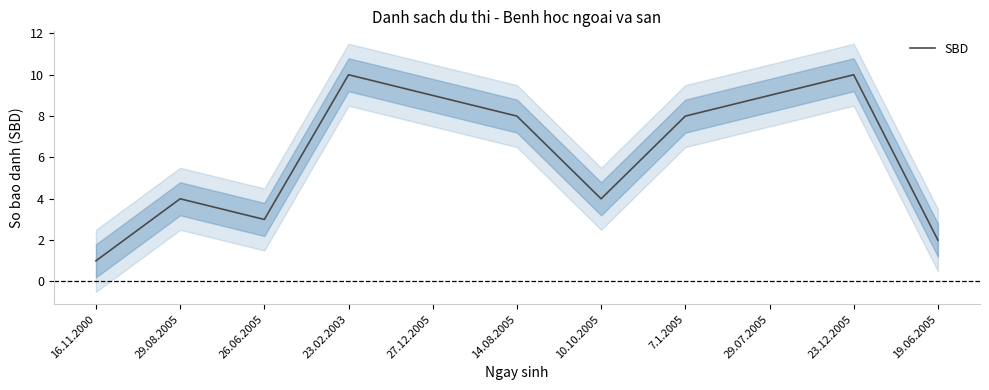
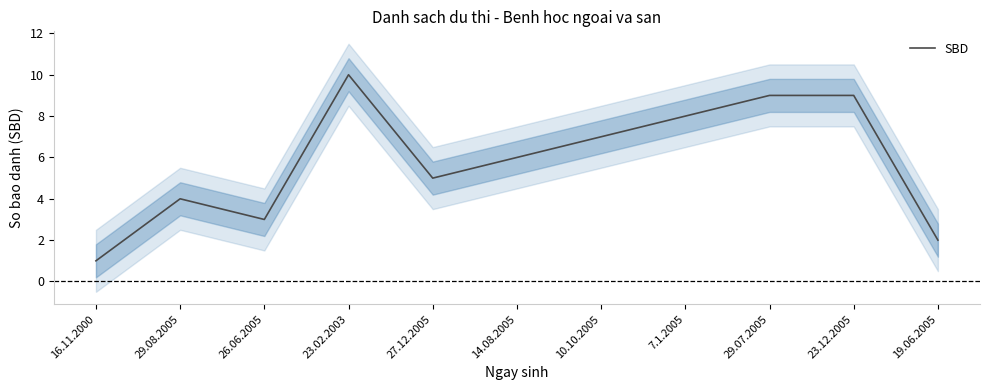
  {
    "SBD": {
      "16.11.2000": 1,
      "29.08.2005": 4,
      "26.06.2005": 3,
      "23.02.2003": 10,
-     "27.12.2005": 9,
-     "14.08.2005": 8,
-     "10.10.2005": 4,
+     "27.12.2005": 5,
+     "14.08.2005": 6,
+     "10.10.2005": 7,
      "7.1.2005": 8,
      "29.07.2005": 9,
-     "23.12.2005": 10,
+     "23.12.2005": 9,
      "19.06.2005": 2
    }
  }
